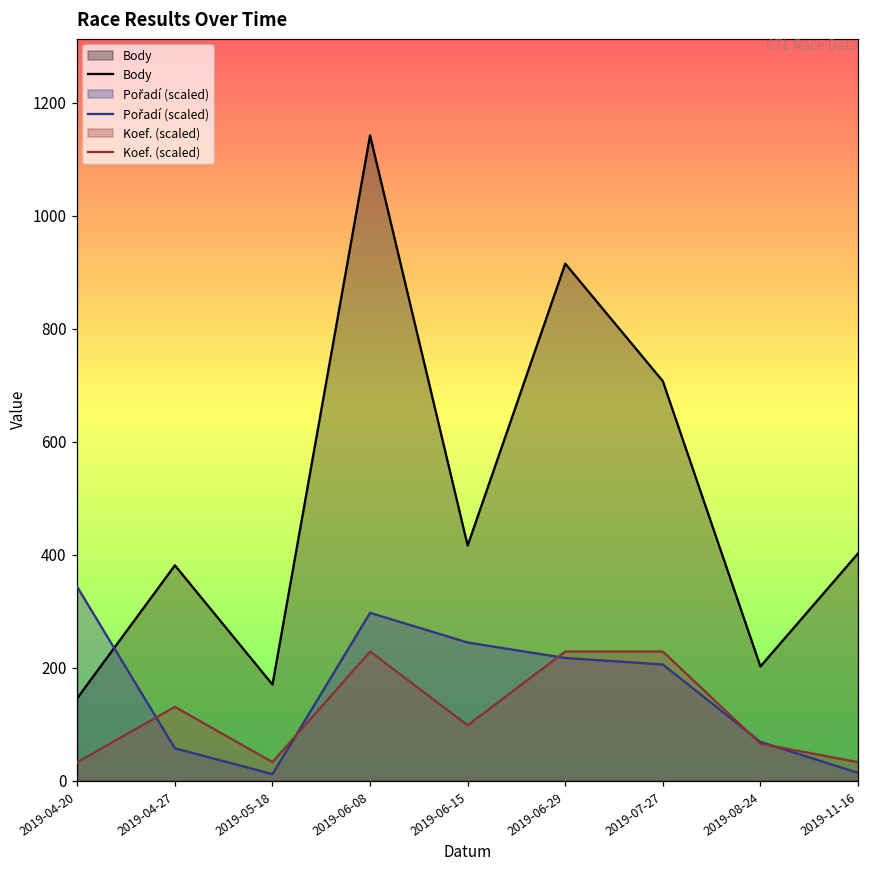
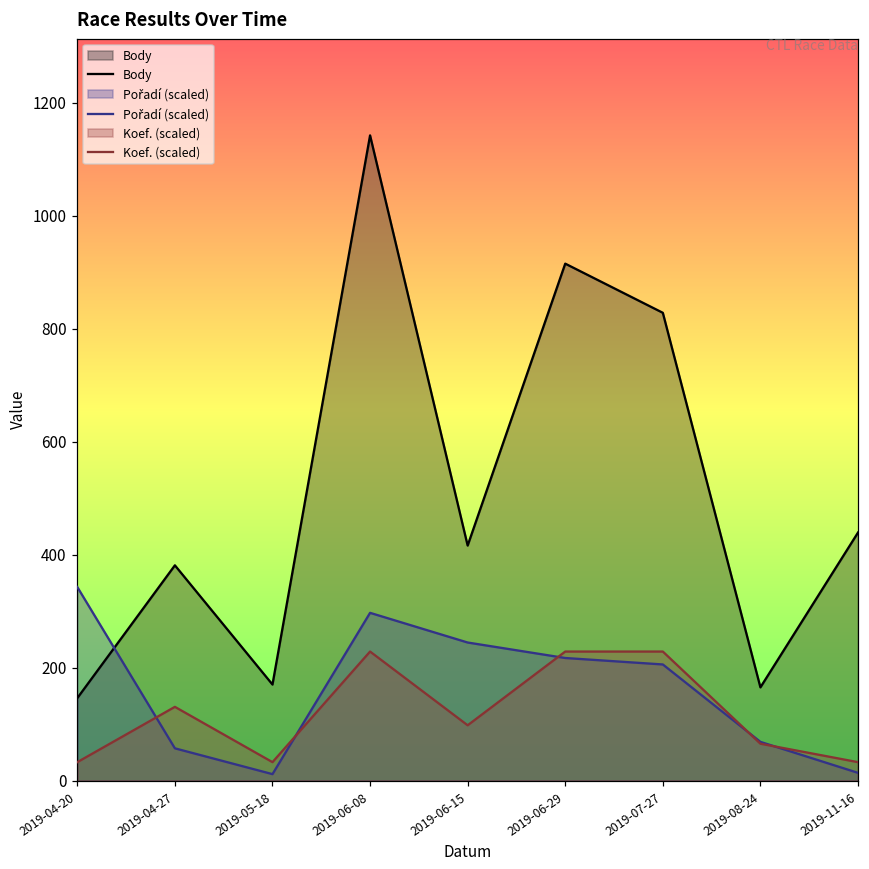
  {
    "Body": {
      "2019-04-20": 150,
      "2019-04-27": 380,
      "2019-05-18": 170,
      "2019-06-08": 1140,
      "2019-06-15": 420,
      "2019-06-29": 920,
-     "2019-07-27": 710,
-     "2019-08-24": 200,
-     "2019-11-16": 400
+     "2019-07-27": 830,
+     "2019-08-24": 170,
+     "2019-11-16": 440
    },
    "Pořadí (scaled)": {
      "2019-04-20": 340,
      "2019-04-27": 60,
      "2019-05-18": 10,
      "2019-06-08": 300,
      "2019-06-15": 240,
      "2019-06-29": 220,
      "2019-07-27": 210,
      "2019-11-16": 10
    },
    "Koef. (scaled)": {
      "2019-04-20": 30,
      "2019-04-27": 130,
      "2019-05-18": 30,
      "2019-06-08": 230,
      "2019-06-15": 100,
      "2019-06-29": 230,
      "2019-07-27": 230,
      "2019-11-16": 30
    }
  }
